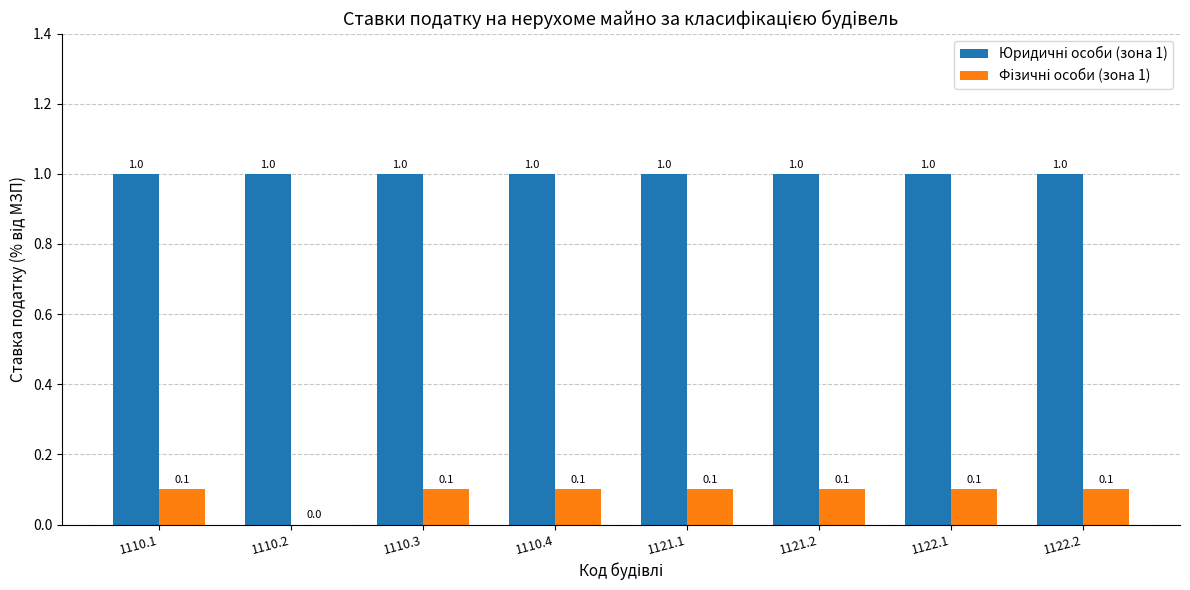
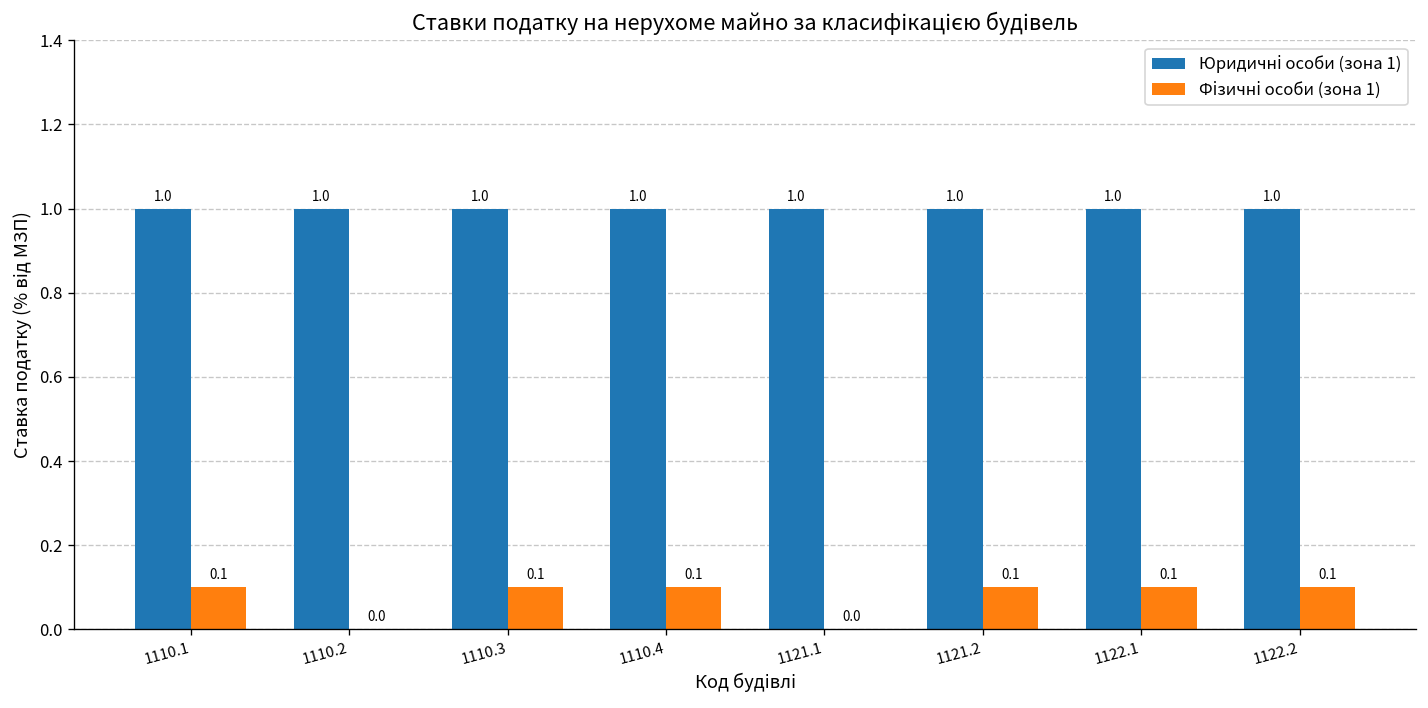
  {
    "Юридичні особи (зона 1)": {
      "1110.1": 1.0,
      "1110.2": 1.0,
      "1110.3": 1.0,
      "1110.4": 1.0,
      "1121.1": 1.0,
      "1121.2": 1.0,
      "1122.1": 1.0,
      "1122.2": 1.0
    },
    "Фізичні особи (зона 1)": {
      "1110.1": 0.1,
      "1110.2": 0.0,
      "1110.3": 0.1,
      "1110.4": 0.1,
-     "1121.1": 0.1,
+     "1121.1": 0.0,
      "1121.2": 0.1,
      "1122.1": 0.1,
      "1122.2": 0.1
    }
  }
